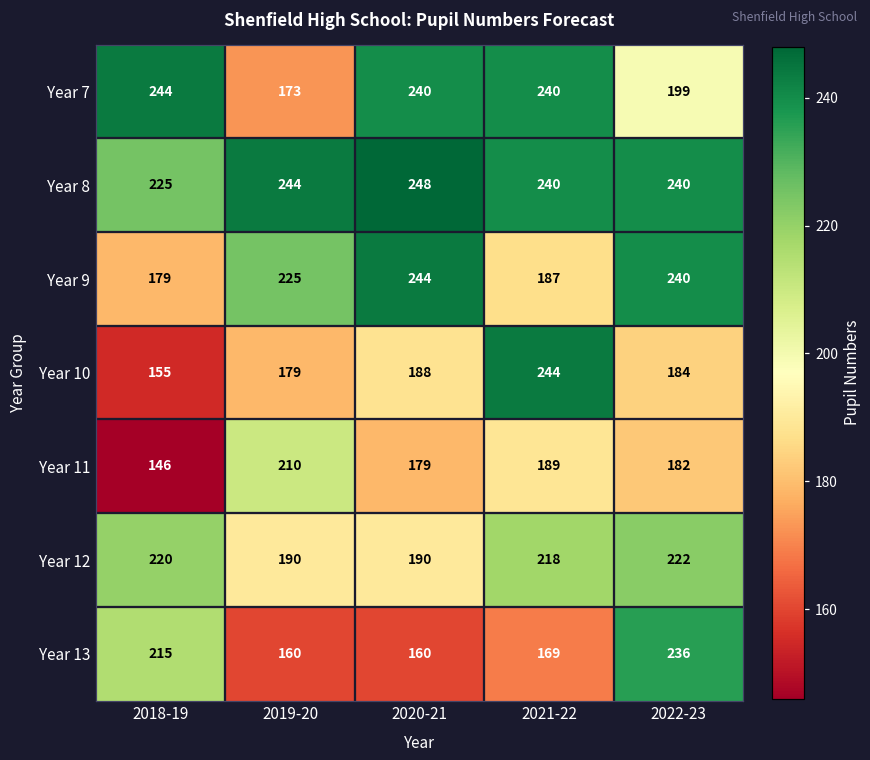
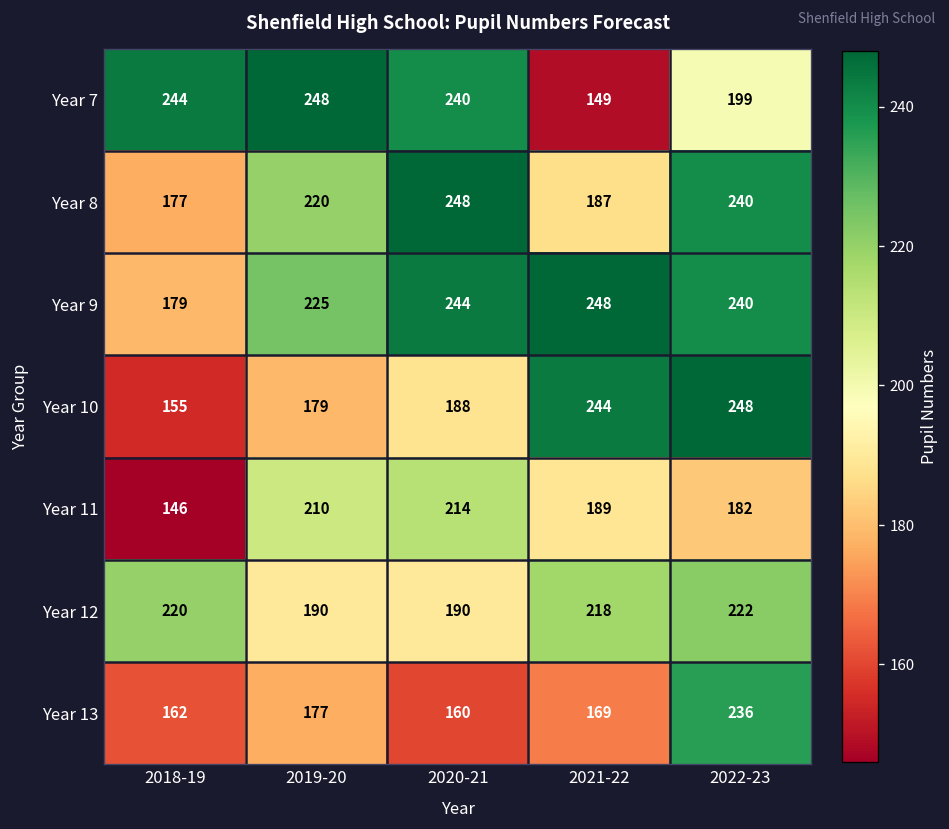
  {
    "Year 7": {
      "2018-19": 244,
-     "2019-20": 173,
+     "2019-20": 248,
      "2020-21": 240,
-     "2021-22": 240,
+     "2021-22": 149,
      "2022-23": 199
    },
    "Year 8": {
-     "2018-19": 225,
-     "2019-20": 244,
+     "2018-19": 177,
+     "2019-20": 220,
      "2020-21": 248,
-     "2021-22": 240,
+     "2021-22": 187,
      "2022-23": 240
    },
    "Year 9": {
      "2018-19": 179,
      "2019-20": 225,
      "2020-21": 244,
-     "2021-22": 187,
+     "2021-22": 248,
      "2022-23": 240
    },
    "Year 10": {
      "2018-19": 155,
      "2019-20": 179,
      "2020-21": 188,
      "2021-22": 244,
-     "2022-23": 184
+     "2022-23": 248
    },
    "Year 11": {
      "2018-19": 146,
      "2019-20": 210,
-     "2020-21": 179,
+     "2020-21": 214,
      "2021-22": 189,
      "2022-23": 182
    },
    "Year 12": {
      "2018-19": 220,
      "2019-20": 190,
      "2020-21": 190,
      "2021-22": 218,
      "2022-23": 222
    },
    "Year 13": {
-     "2018-19": 215,
-     "2019-20": 160,
+     "2018-19": 162,
+     "2019-20": 177,
      "2020-21": 160,
      "2021-22": 169,
      "2022-23": 236
    }
  }
